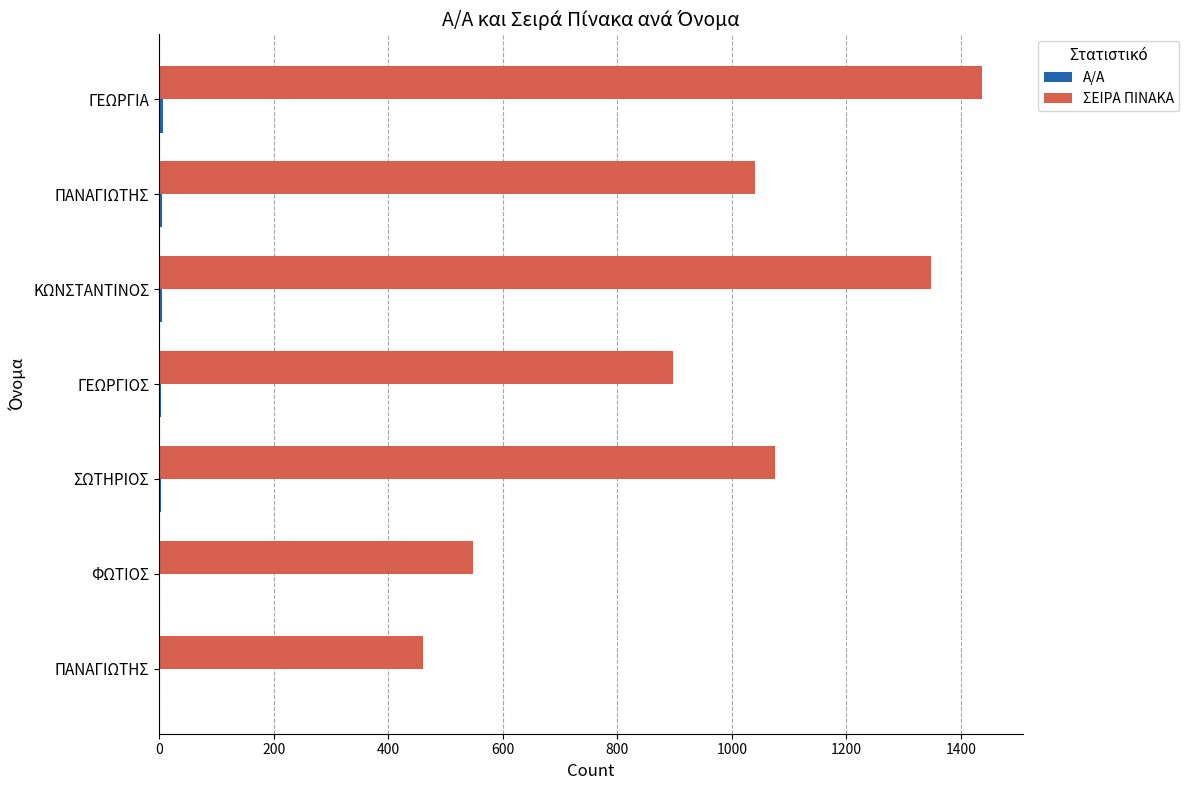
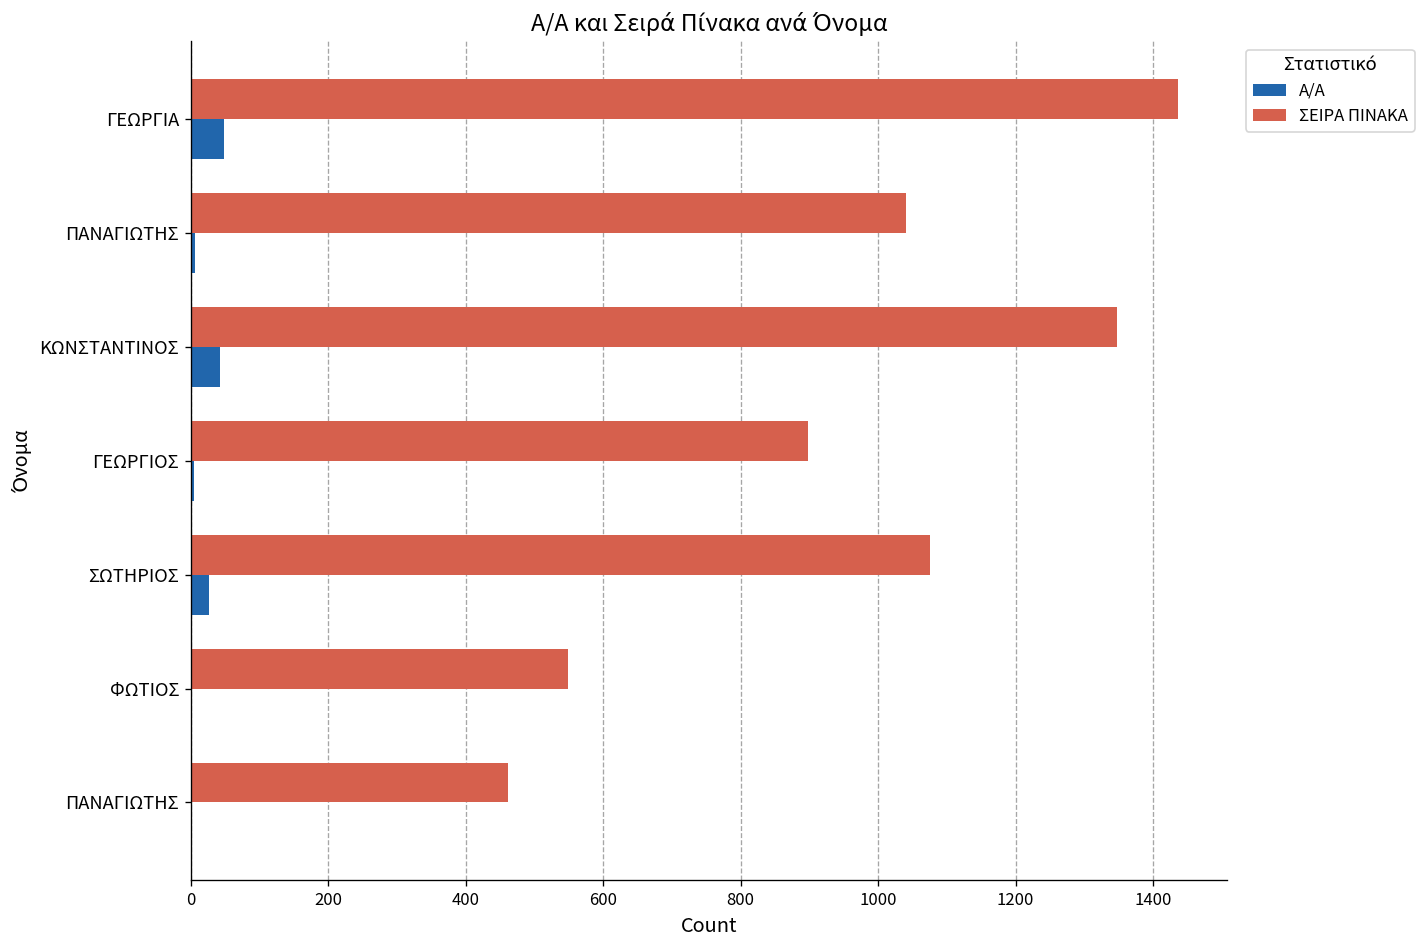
  {
    "A/A": {
-     "ΓΕΩΡΓΙΑ": 10,
-     "ΚΩΝΣΤΑΝΤΙΝΟΣ": 10,
-     "ΣΩΤΗΡΙΟΣ": 0
+     "ΓΕΩΡΓΙΑ": 50,
+     "ΚΩΝΣΤΑΝΤΙΝΟΣ": 40,
+     "ΣΩΤΗΡΙΟΣ": 30
    },
    "ΣΕΙΡΑ ΠΙΝΑΚΑ": {
      "ΓΕΩΡΓΙΑ": 1440,
      "ΚΩΝΣΤΑΝΤΙΝΟΣ": 1350,
      "ΓΕΩΡΓΙΟΣ": 900,
      "ΣΩΤΗΡΙΟΣ": 1080,
      "ΦΩΤΙΟΣ": 550
    }
  }
